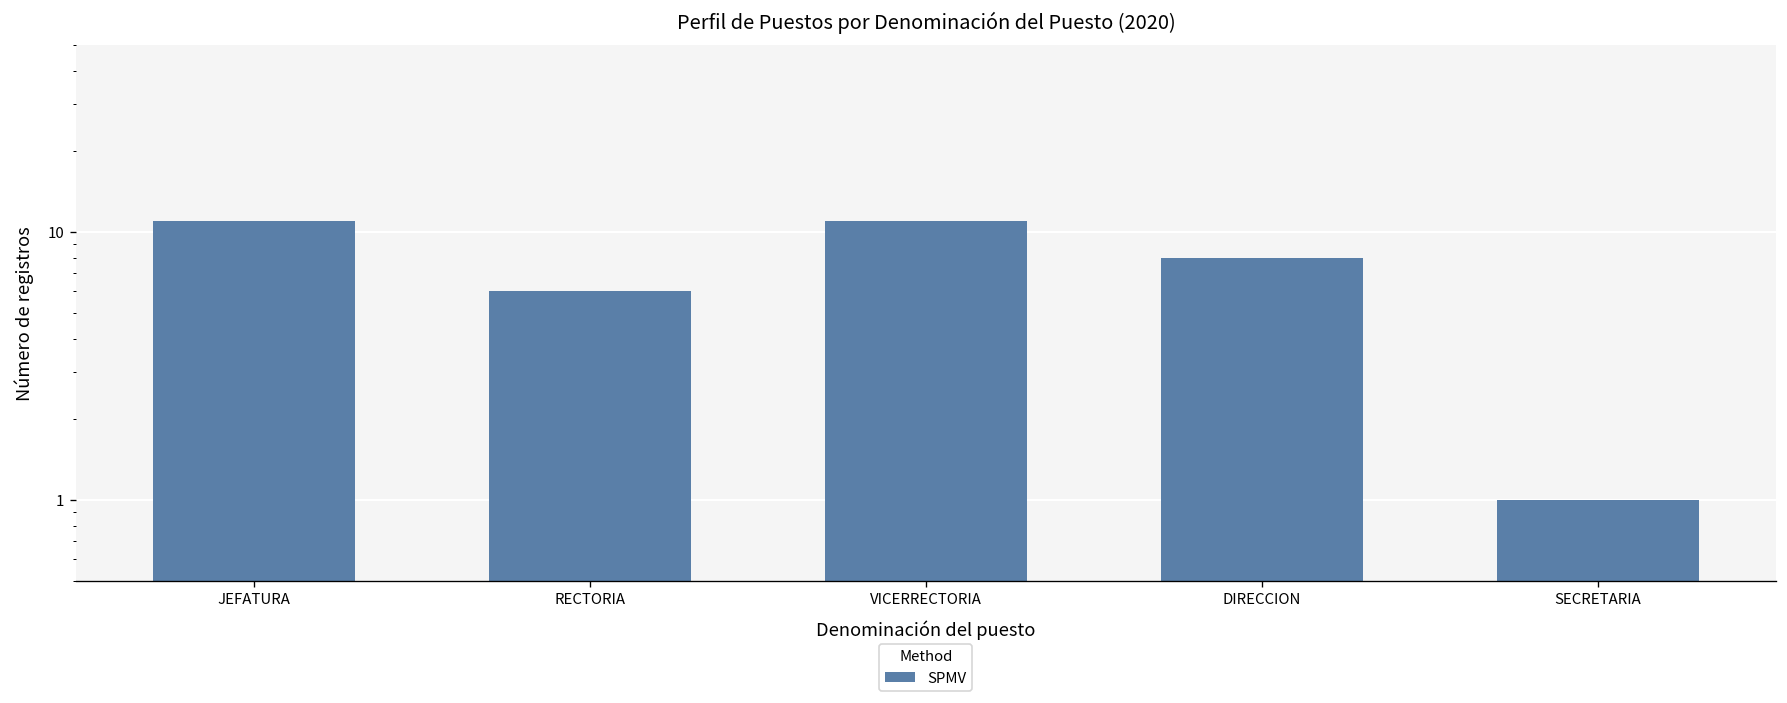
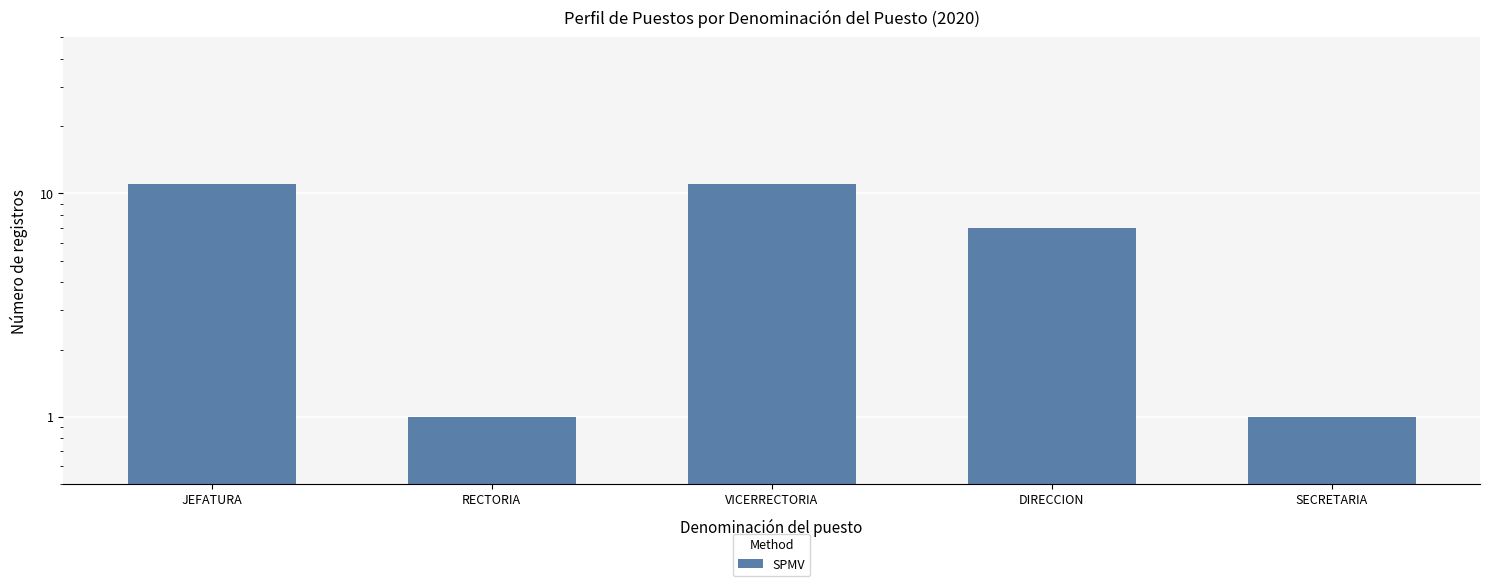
  {
    "JEFATURA": 11,
-   "RECTORIA": 6,
+   "RECTORIA": 1,
    "VICERRECTORIA": 11,
-   "DIRECCION": 8,
+   "DIRECCION": 7,
    "SECRETARIA": 1
  }
